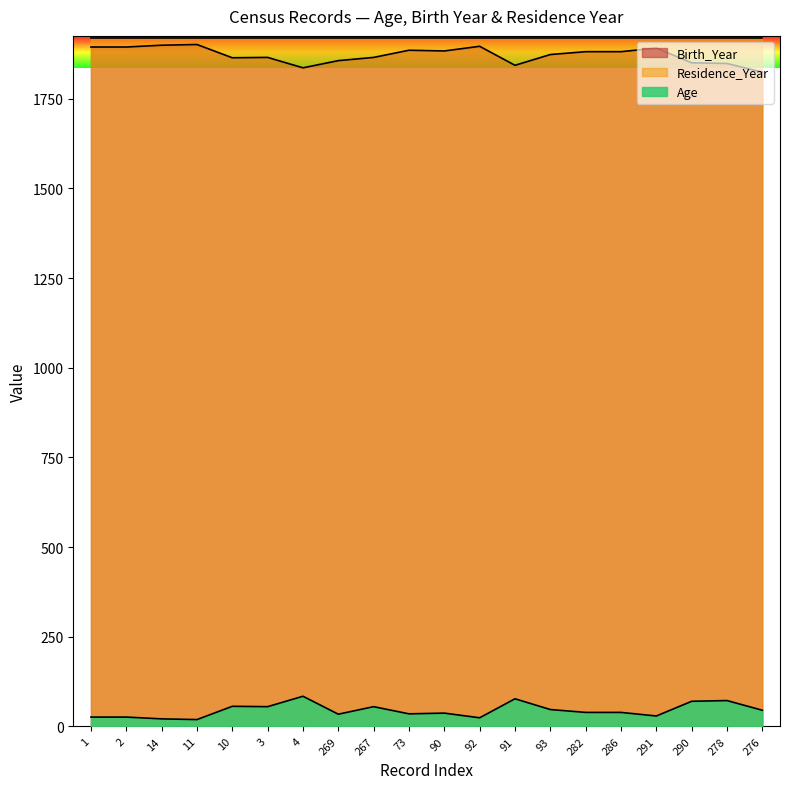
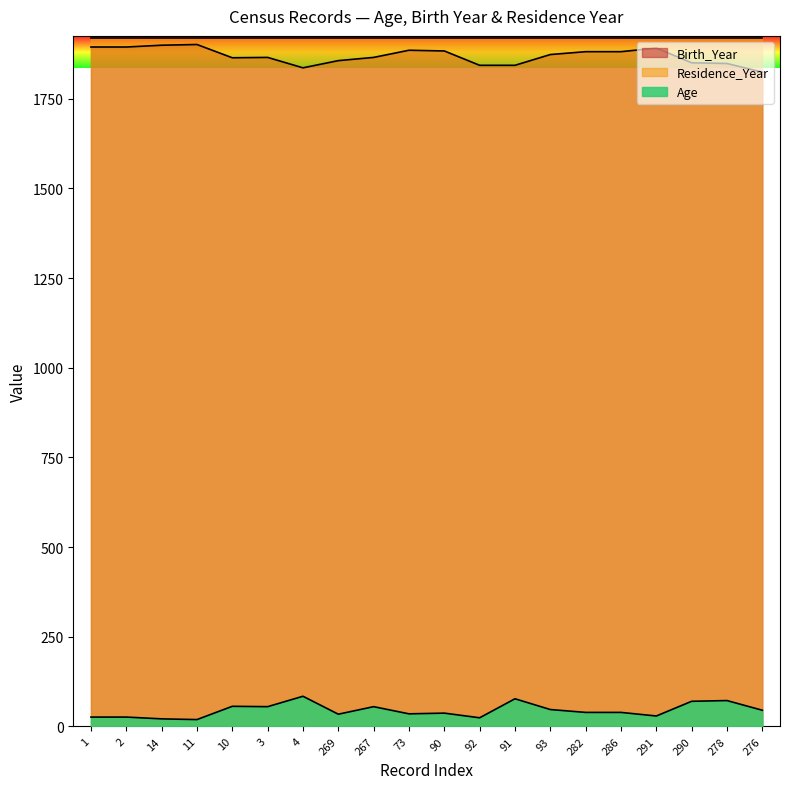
  {
    "Birth_Year": {
      "1": 1890,
      "2": 1890,
      "14": 1900,
      "11": 1900,
      "10": 1860,
      "3": 1870,
      "4": 1840,
      "269": 1860,
      "267": 1870,
      "73": 1890,
      "90": 1880,
-     "92": 1900,
+     "92": 1840,
      "91": 1840,
      "93": 1870,
      "282": 1880,
      "286": 1880
    },
    "Residence_Year": {
      "1": 1920,
      "2": 1920,
      "14": 1920,
      "11": 1920,
      "10": 1920,
      "3": 1920,
      "4": 1920,
      "269": 1920,
      "267": 1920,
      "73": 1920,
      "90": 1920,
      "92": 1920,
      "91": 1920,
      "93": 1920,
      "282": 1920,
      "286": 1920,
      "291": 1920,
      "290": 1920,
      "278": 1920,
      "276": 1920
    },
    "Age": {
      "1": 30,
      "2": 30,
      "14": 20,
      "11": 20,
      "10": 60,
      "3": 60,
      "4": 80,
      "269": 30,
      "267": 60,
      "73": 40,
      "90": 40,
      "92": 20,
      "91": 80,
      "93": 50,
      "282": 40,
      "286": 40,
      "291": 30,
      "290": 70,
      "278": 70,
      "276": 50
    }
  }
